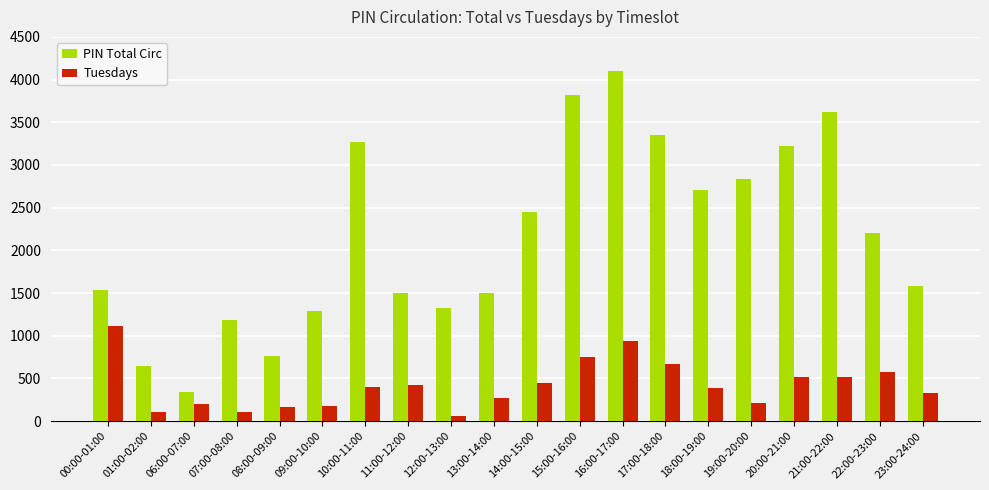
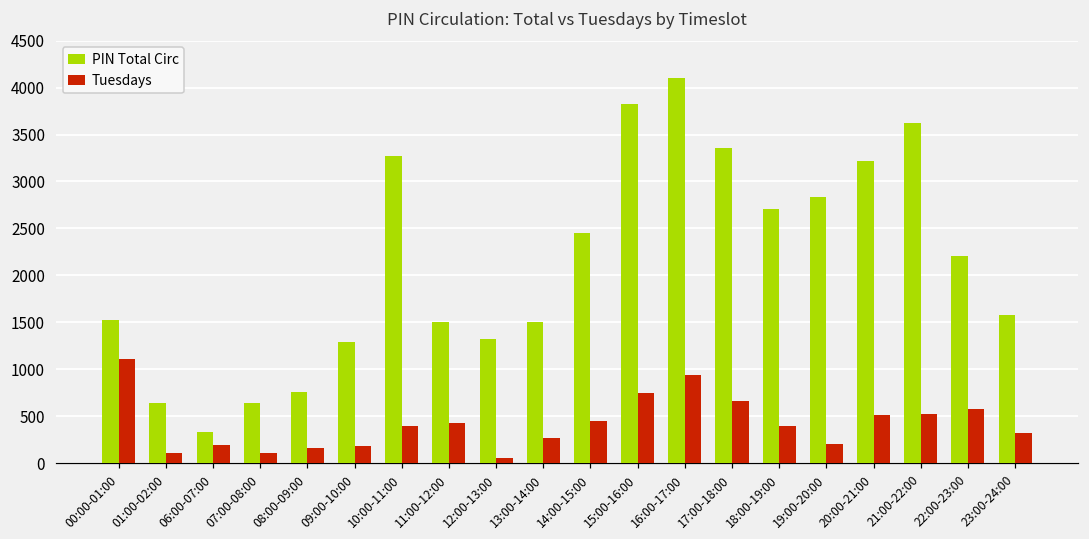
  {
    "PIN Total Circ": {
      "00:00-01:00": 1500,
      "01:00-02:00": 600,
      "06:00-07:00": 300,
-     "07:00-08:00": 1200,
+     "07:00-08:00": 600,
      "08:00-09:00": 800,
      "09:00-10:00": 1300,
      "10:00-11:00": 3300,
      "11:00-12:00": 1500,
      "12:00-13:00": 1300,
      "13:00-14:00": 1500,
      "14:00-15:00": 2500,
      "15:00-16:00": 3800,
      "16:00-17:00": 4100,
      "17:00-18:00": 3400,
      "18:00-19:00": 2700,
      "19:00-20:00": 2800,
      "20:00-21:00": 3200,
      "21:00-22:00": 3600,
      "22:00-23:00": 2200,
      "23:00-24:00": 1600
    },
    "Tuesdays": {
      "00:00-01:00": 1100,
      "01:00-02:00": 100,
      "06:00-07:00": 200,
      "07:00-08:00": 100,
      "08:00-09:00": 200,
      "09:00-10:00": 200,
      "10:00-11:00": 400,
      "11:00-12:00": 400,
      "12:00-13:00": 100,
      "13:00-14:00": 300,
      "14:00-15:00": 400,
      "15:00-16:00": 800,
      "16:00-17:00": 900,
      "17:00-18:00": 700,
      "18:00-19:00": 400,
      "19:00-20:00": 200,
      "20:00-21:00": 500,
      "21:00-22:00": 500,
      "22:00-23:00": 600,
      "23:00-24:00": 300
    }
  }
